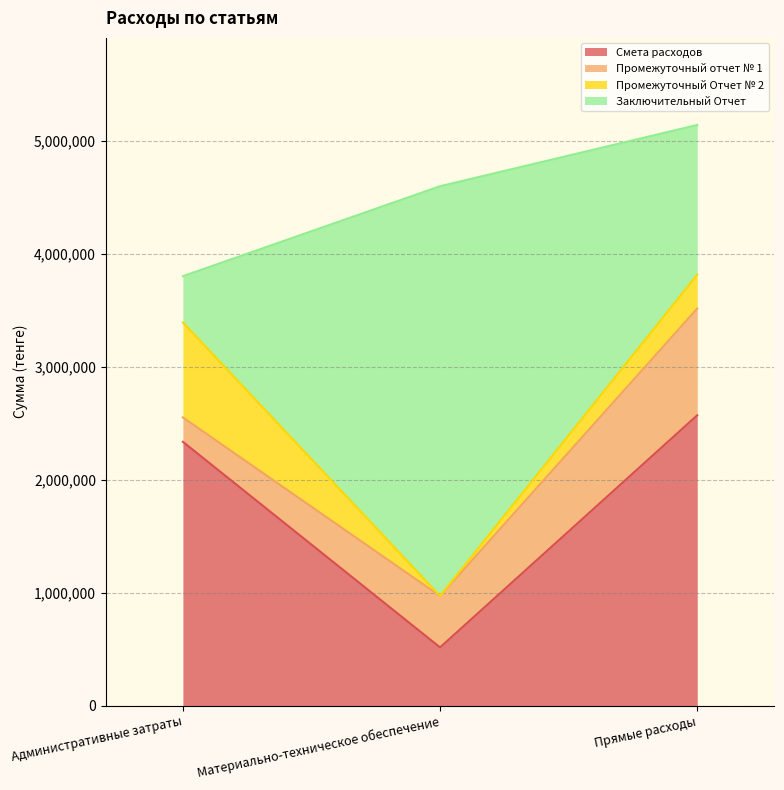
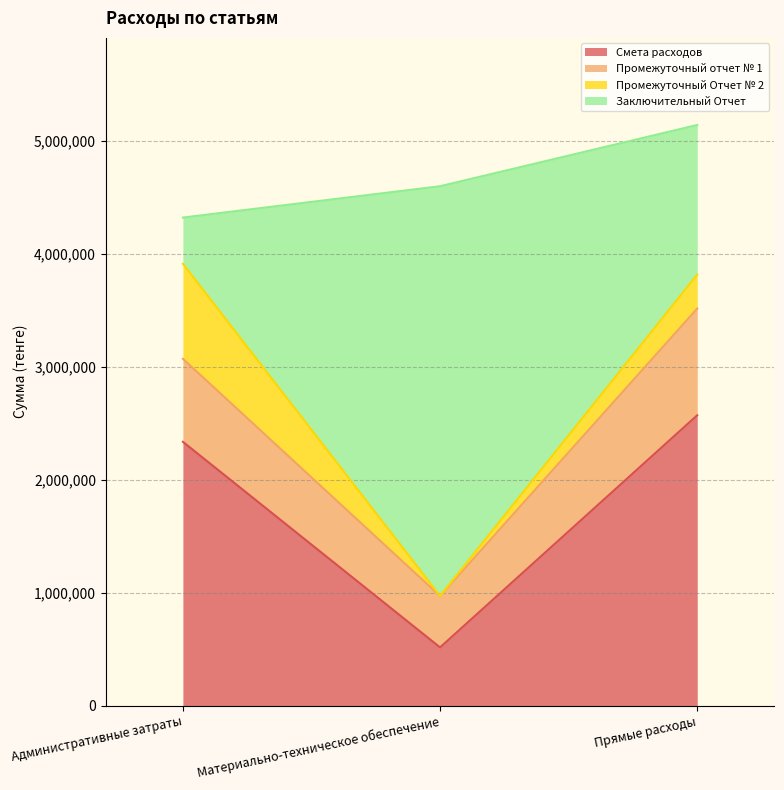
  {
    "Смета расходов": {
      "Административные затраты": "2,340,000",
      "Материально-техническое обеспечение": "520,000",
      "Прямые расходы": "2,570,000"
    },
    "Промежуточный отчет № 1": {
-     "Административные затраты": "220,000",
+     "Административные затраты": "730,000",
      "Прямые расходы": "950,000"
    },
    "Промежуточный Отчет № 2": {
      "Административные затраты": "840,000",
      "Прямые расходы": "300,000"
    },
    "Заключительный Отчет": {
      "Административные затраты": "410,000",
      "Материально-техническое обеспечение": "3,630,000",
      "Прямые расходы": "1,330,000"
    }
  }
